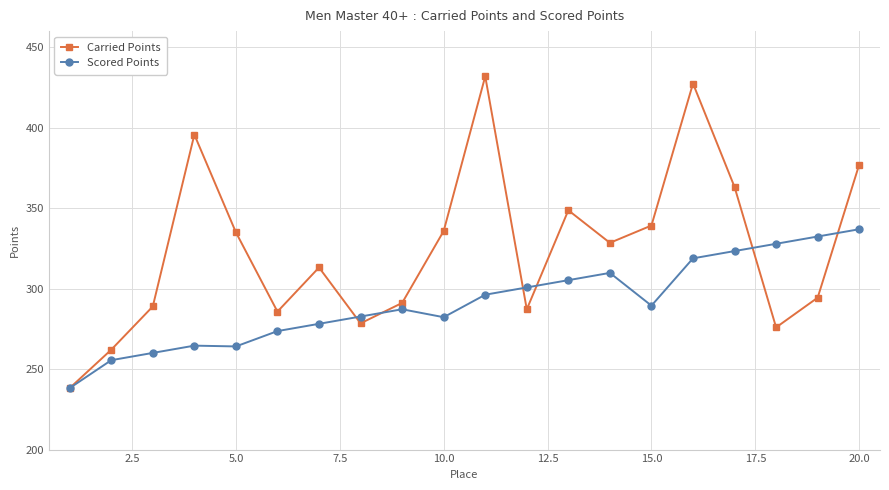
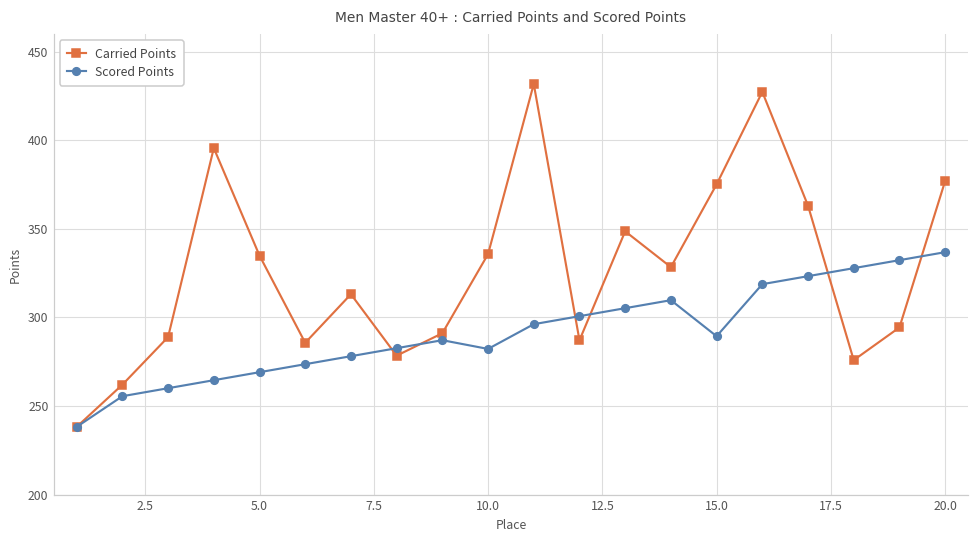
  {
    "Carried Points": {
      "5.0": 335,
      "10.0": 336,
-     "15.0": 339,
+     "15.0": 375,
      "20.0": 377
    },
    "Scored Points": {
-     "5.0": 264,
+     "5.0": 269,
      "10.0": 282,
      "15.0": 289,
      "20.0": 337
    }
  }
